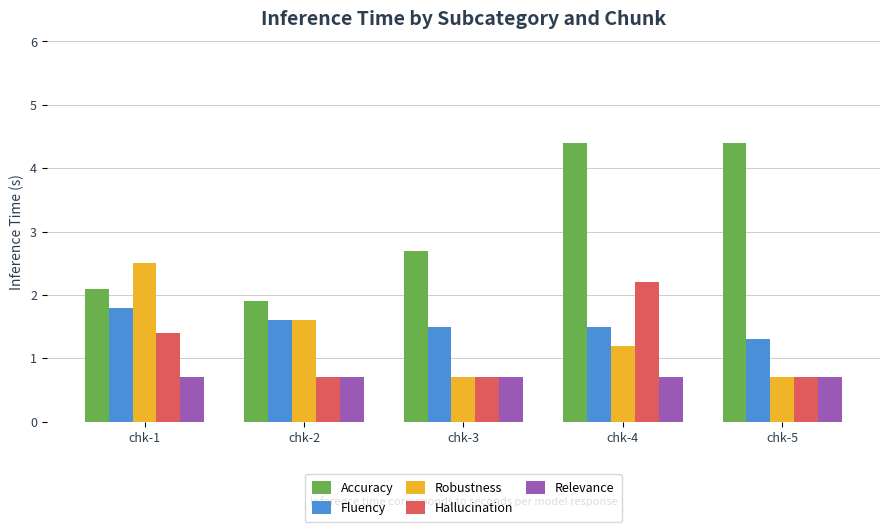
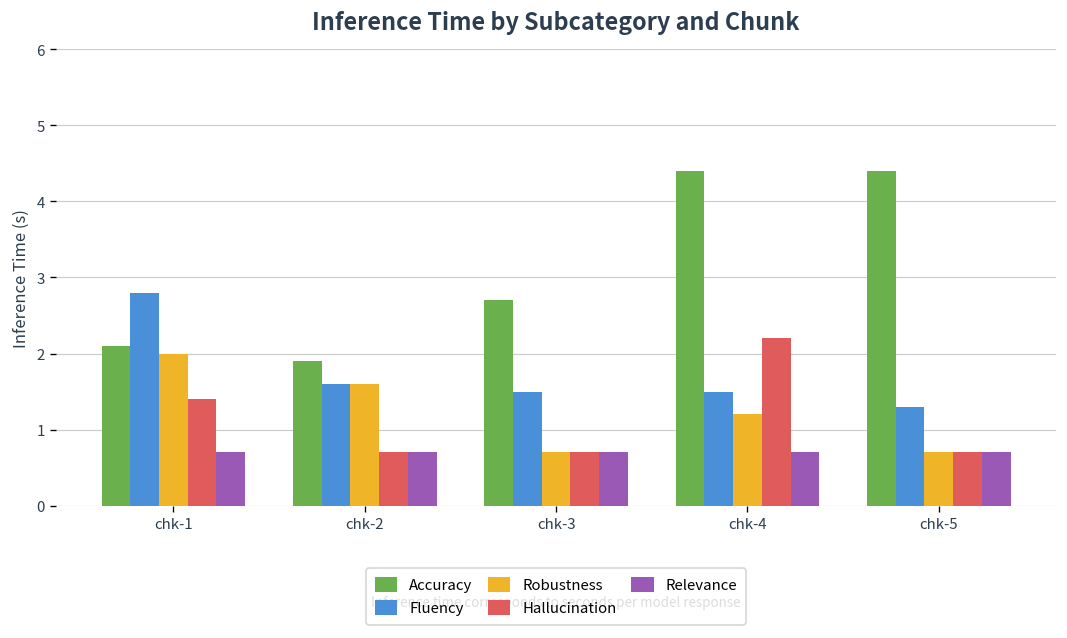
  {
    "Accuracy": {
      "chk-1": 2.1,
      "chk-2": 1.9,
      "chk-3": 2.7,
      "chk-4": 4.4,
      "chk-5": 4.4
    },
    "Fluency": {
-     "chk-1": 1.8,
+     "chk-1": 2.8,
      "chk-2": 1.6,
      "chk-3": 1.5,
      "chk-4": 1.5,
      "chk-5": 1.3
    },
    "Robustness": {
-     "chk-1": 2.5,
+     "chk-1": 2.0,
      "chk-2": 1.6,
      "chk-3": 0.7,
      "chk-4": 1.2,
      "chk-5": 0.7
    },
    "Hallucination": {
      "chk-1": 1.4,
      "chk-2": 0.7,
      "chk-3": 0.7,
      "chk-4": 2.2,
      "chk-5": 0.7
    },
    "Relevance": {
      "chk-1": 0.7,
      "chk-2": 0.7,
      "chk-3": 0.7,
      "chk-4": 0.7,
      "chk-5": 0.7
    }
  }
